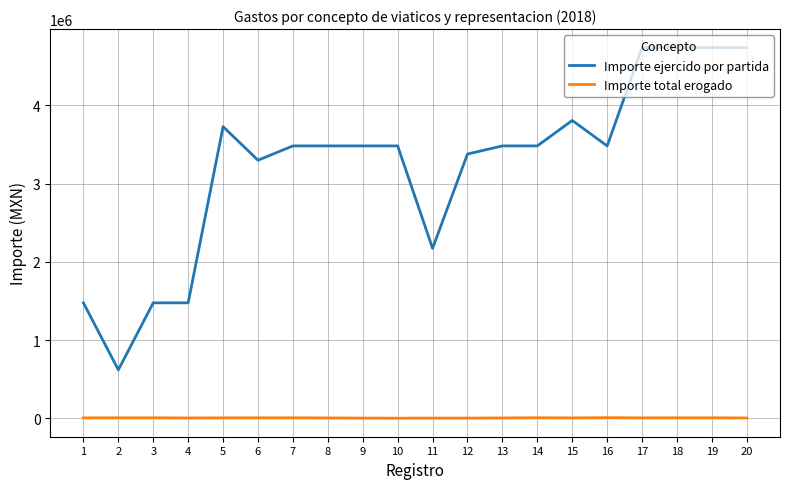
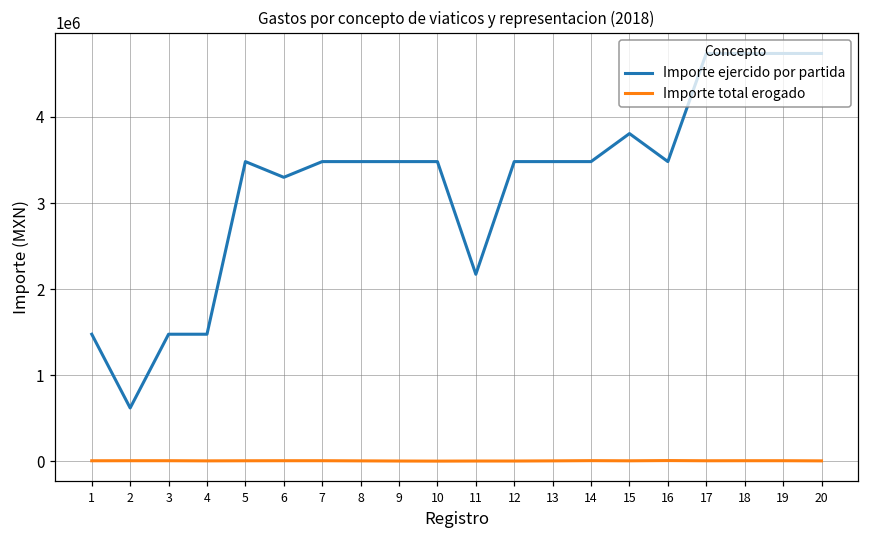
  {
    "Importe ejercido por partida": {
      "1": 1500000,
      "2": 600000,
      "3": 1500000,
      "4": 1500000,
-     "5": 3700000,
+     "5": 3500000,
      "6": 3300000,
      "7": 3500000,
      "8": 3500000,
      "9": 3500000,
      "10": 3500000,
      "11": 2200000,
-     "12": 3400000,
+     "12": 3500000,
      "13": 3500000,
      "14": 3500000,
      "15": 3800000,
      "16": 3500000
    },
    "Importe total erogado": {
      "1": 0,
      "2": 0,
      "3": 0,
      "4": 0,
      "5": 0,
      "6": 0,
      "7": 0,
      "8": 0,
      "9": 0,
      "10": 0,
      "11": 0,
      "12": 0,
      "13": 0,
      "14": 0,
      "15": 0,
      "16": 0,
      "17": 0,
      "18": 0,
      "19": 0,
      "20": 0
    }
  }
